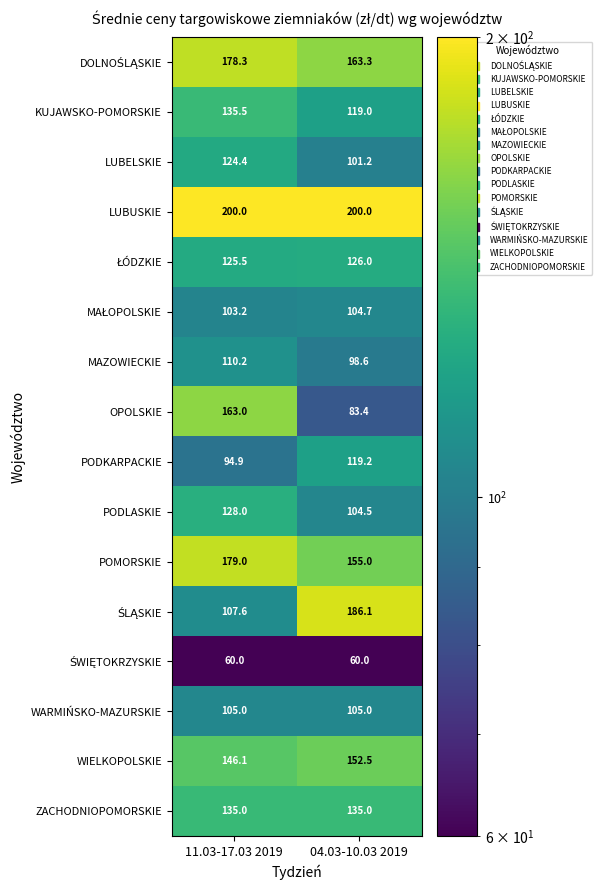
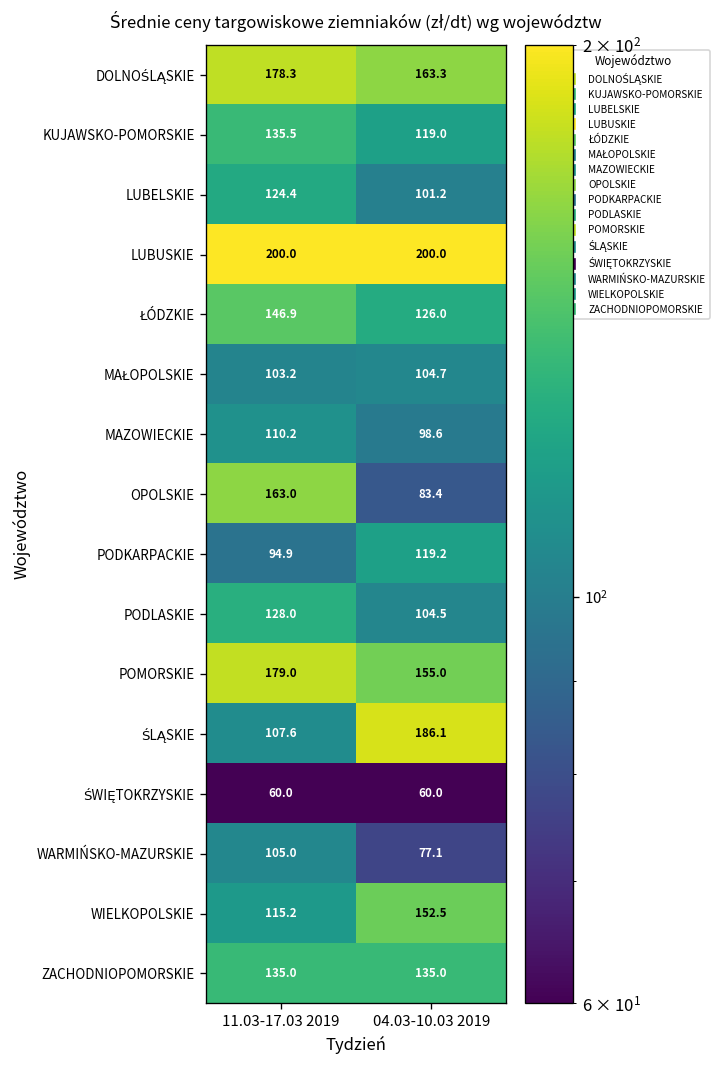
  {
    "DOLNOŚLĄSKIE": {
      "11.03-17.03 2019": 178.3,
      "04.03-10.03 2019": 163.3
    },
    "KUJAWSKO-POMORSKIE": {
      "11.03-17.03 2019": 135.5,
      "04.03-10.03 2019": 119.0
    },
    "LUBELSKIE": {
      "11.03-17.03 2019": 124.4,
      "04.03-10.03 2019": 101.2
    },
    "LUBUSKIE": {
      "11.03-17.03 2019": 200.0,
      "04.03-10.03 2019": 200.0
    },
    "ŁÓDZKIE": {
-     "11.03-17.03 2019": 125.5,
+     "11.03-17.03 2019": 146.9,
      "04.03-10.03 2019": 126.0
    },
    "MAŁOPOLSKIE": {
      "11.03-17.03 2019": 103.2,
      "04.03-10.03 2019": 104.7
    },
    "MAZOWIECKIE": {
      "11.03-17.03 2019": 110.2,
      "04.03-10.03 2019": 98.6
    },
    "OPOLSKIE": {
      "11.03-17.03 2019": 163.0,
      "04.03-10.03 2019": 83.4
    },
    "PODKARPACKIE": {
      "11.03-17.03 2019": 94.9,
      "04.03-10.03 2019": 119.2
    },
    "PODLASKIE": {
      "11.03-17.03 2019": 128.0,
      "04.03-10.03 2019": 104.5
    },
    "POMORSKIE": {
      "11.03-17.03 2019": 179.0,
      "04.03-10.03 2019": 155.0
    },
    "ŚLĄSKIE": {
      "11.03-17.03 2019": 107.6,
      "04.03-10.03 2019": 186.1
    },
    "ŚWIĘTOKRZYSKIE": {
      "11.03-17.03 2019": 60.0,
      "04.03-10.03 2019": 60.0
    },
    "WARMIŃSKO-MAZURSKIE": {
      "11.03-17.03 2019": 105.0,
-     "04.03-10.03 2019": 105.0
+     "04.03-10.03 2019": 77.1
    },
    "WIELKOPOLSKIE": {
-     "11.03-17.03 2019": 146.1,
+     "11.03-17.03 2019": 115.2,
      "04.03-10.03 2019": 152.5
    },
    "ZACHODNIOPOMORSKIE": {
      "11.03-17.03 2019": 135.0,
      "04.03-10.03 2019": 135.0
    }
  }
